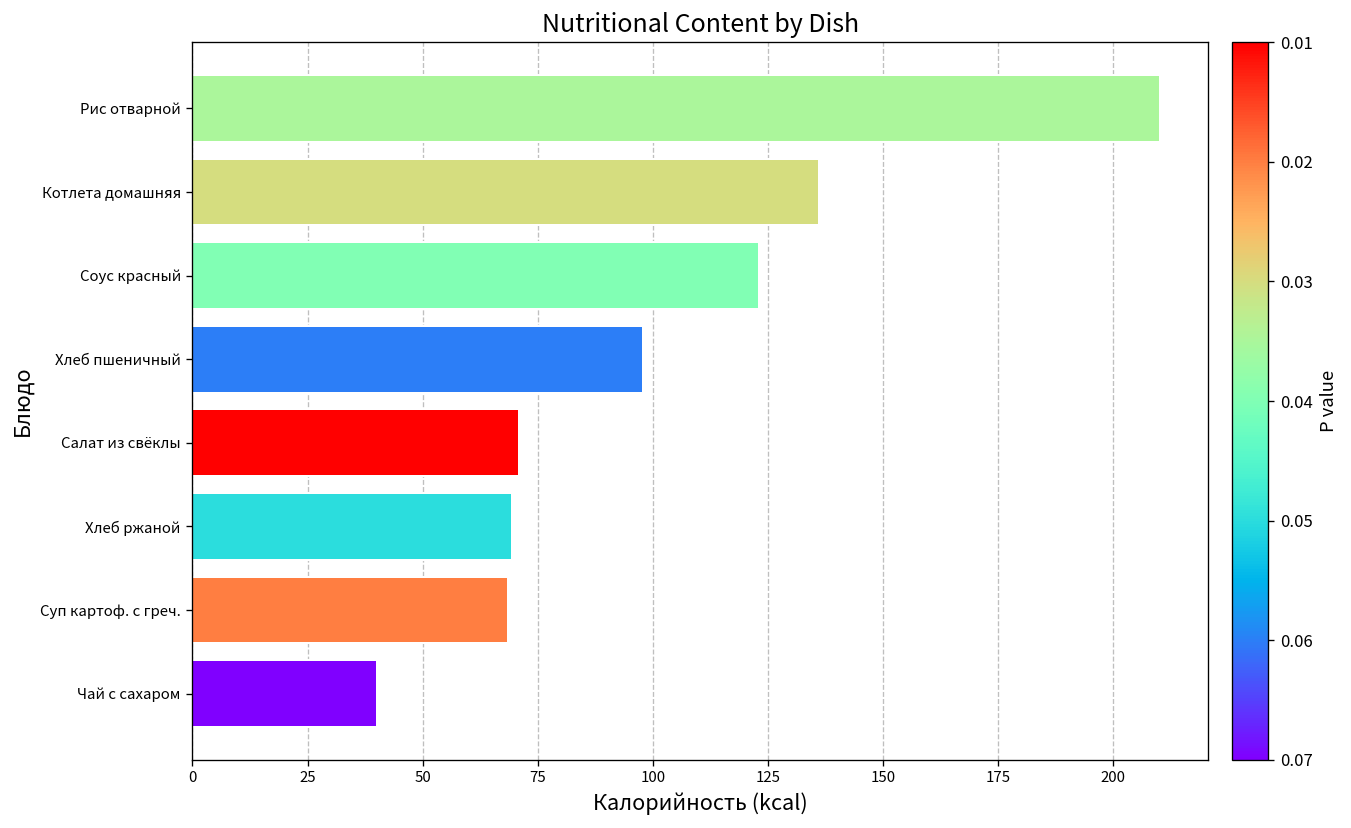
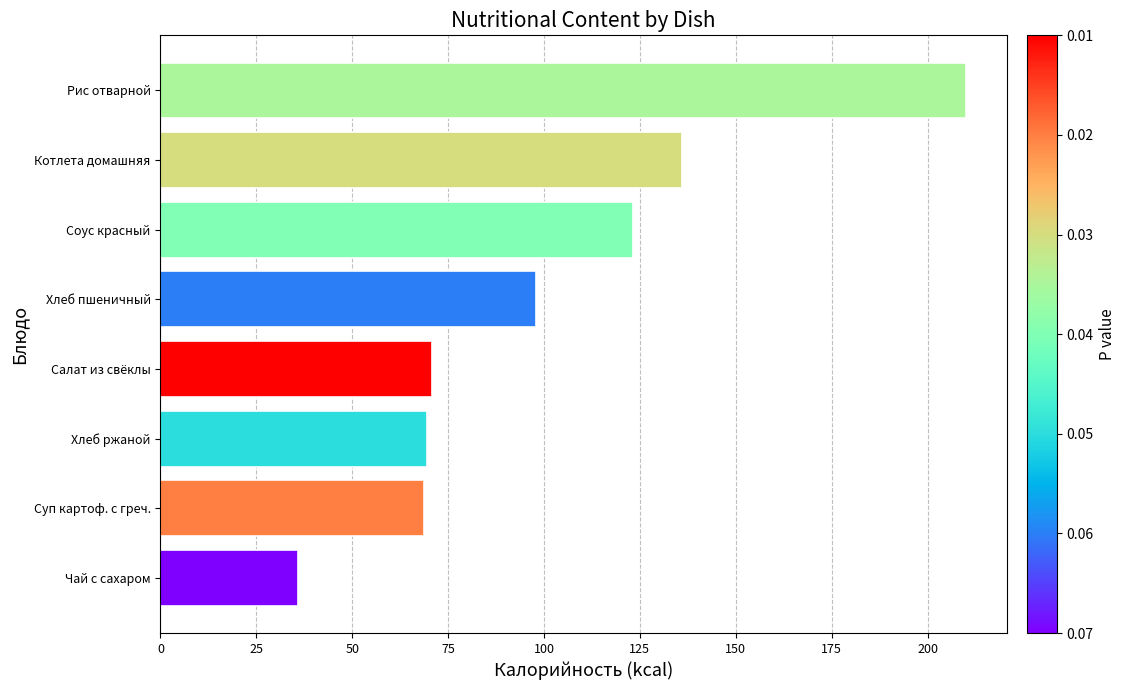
  {
    "Рис отварной": 210,
    "Котлета домашняя": 136,
    "Соус красный": 123,
    "Хлеб пшеничный": 98,
    "Салат из свёклы": 71,
    "Хлеб ржаной": 70,
    "Суп картоф. с греч.": 69,
-   "Чай с сахаром": 40
+   "Чай с сахаром": 36
  }
